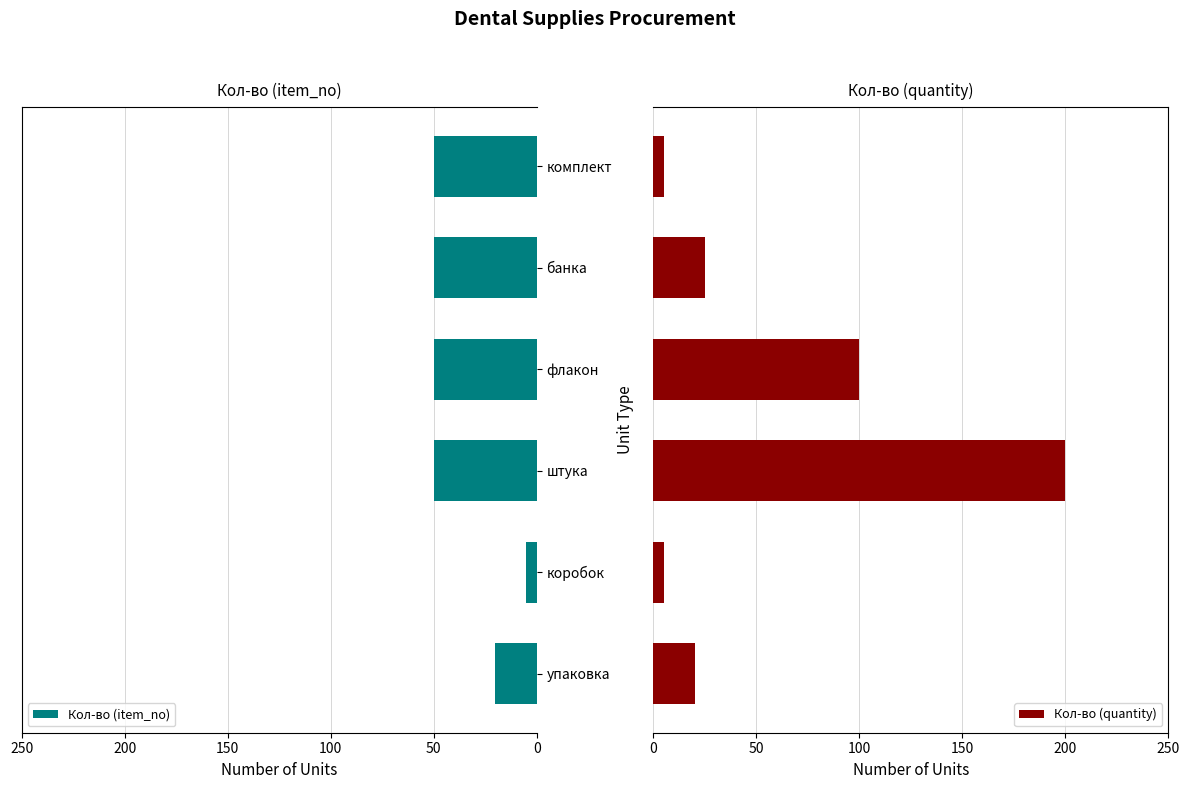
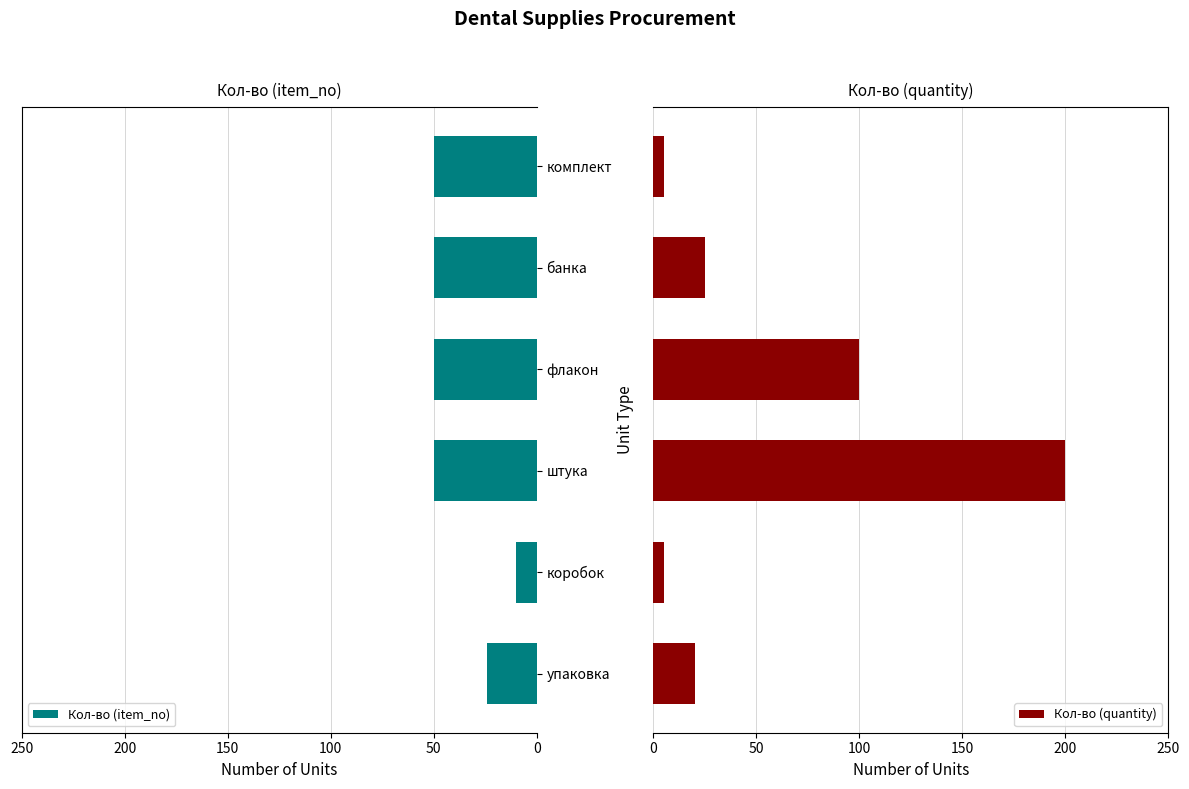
  {
    "Кол-во (item_no)": {
      "комплект": 50,
      "банка": 50,
      "флакон": 50,
      "штука": 50,
-     "коробок": 5,
-     "упаковка": 20
+     "коробок": 10,
+     "упаковка": 24
    }
  }
